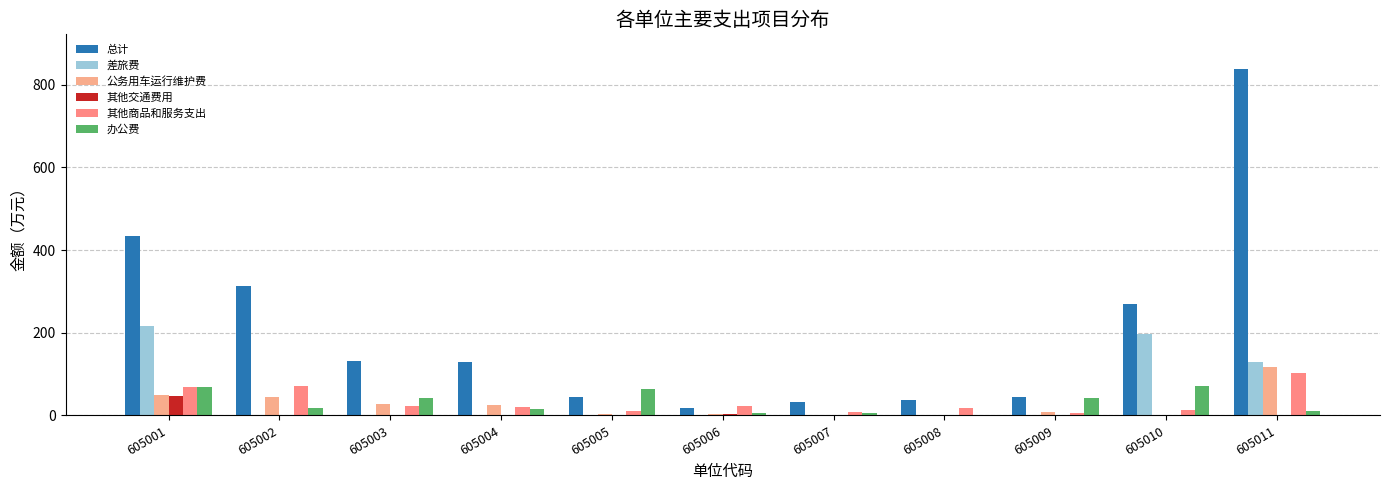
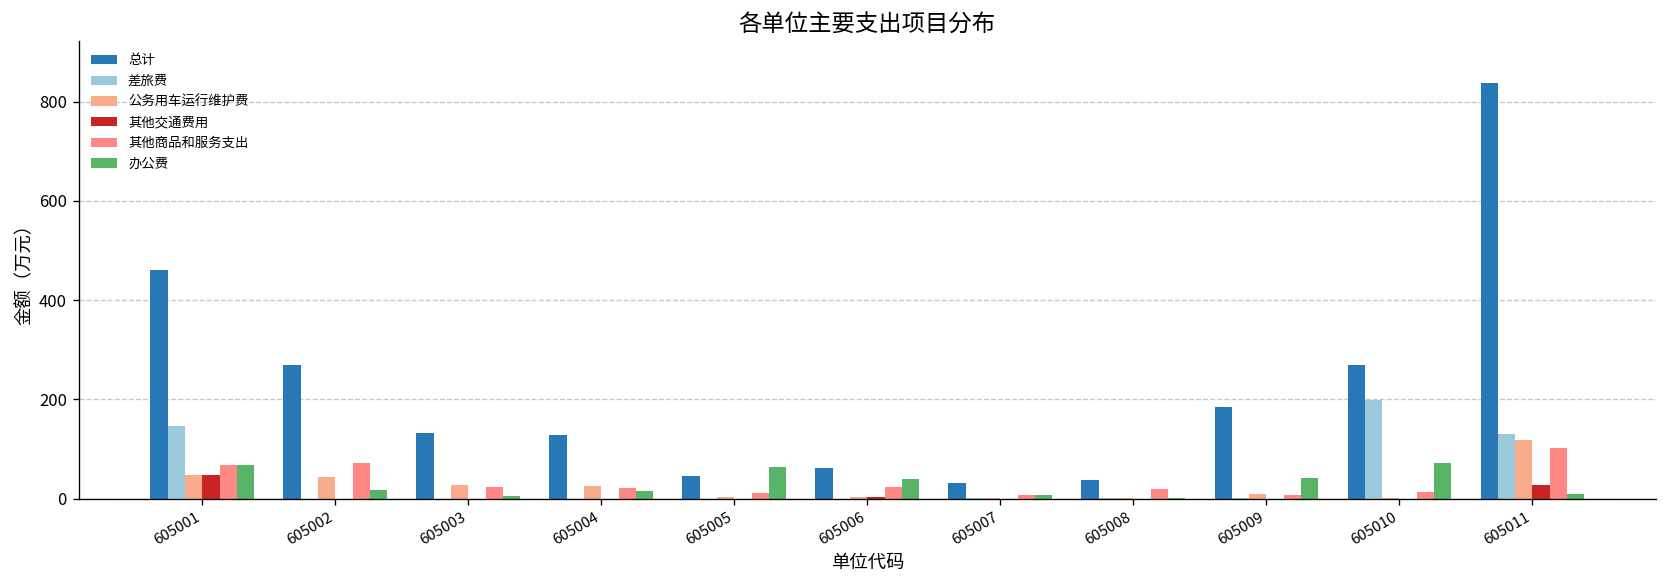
  {
    "总计": {
-     "605001": 430,
-     "605002": 310,
+     "605001": 460,
+     "605002": 270,
      "605003": 130,
      "605004": 130,
      "605005": 50,
-     "605006": 20,
+     "605006": 60,
      "605007": 30,
      "605008": 40,
-     "605009": 50,
+     "605009": 180,
      "605010": 270,
      "605011": 840
    },
    "差旅费": {
-     "605001": 220,
+     "605001": 150,
      "605002": 0,
      "605003": 0,
      "605004": 0,
      "605005": 0,
      "605006": 0,
      "605010": 200,
      "605011": 130
    },
    "其他交通费用": {
      "605001": 50,
      "605002": 0,
      "605003": 0,
      "605004": 0,
      "605005": 0,
      "605007": 0,
      "605008": 0,
      "605009": 0,
      "605010": 0,
-     "605011": 0
+     "605011": 30
    },
    "办公费": {
      "605001": 70,
      "605002": 20,
-     "605003": 40,
+     "605003": 10,
      "605004": 20,
      "605005": 60,
-     "605006": 10,
+     "605006": 40,
      "605007": 10,
      "605009": 40,
      "605010": 70,
      "605011": 10
    }
  }
